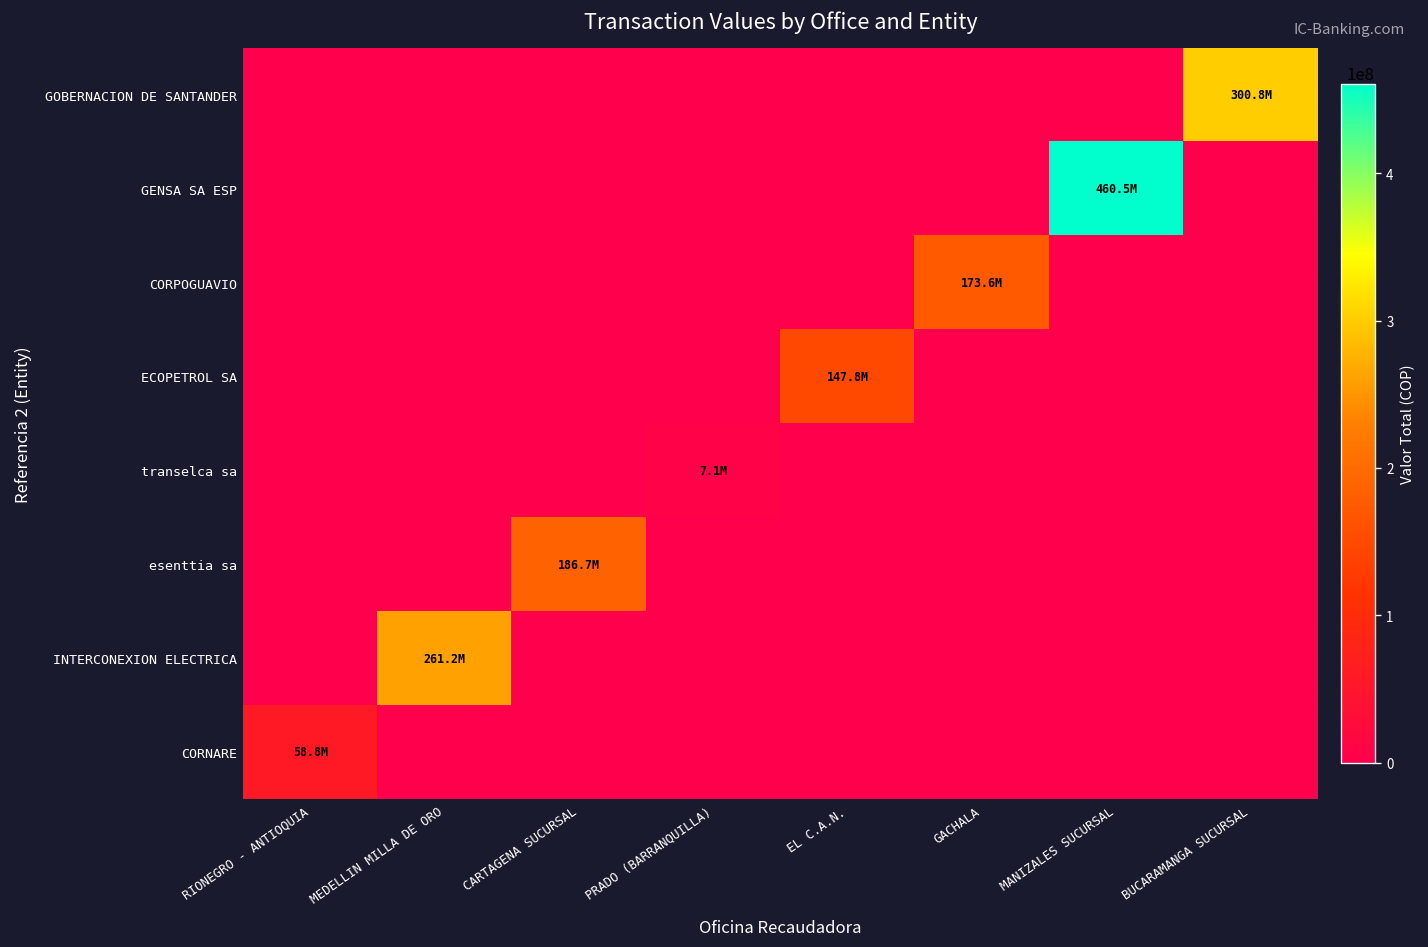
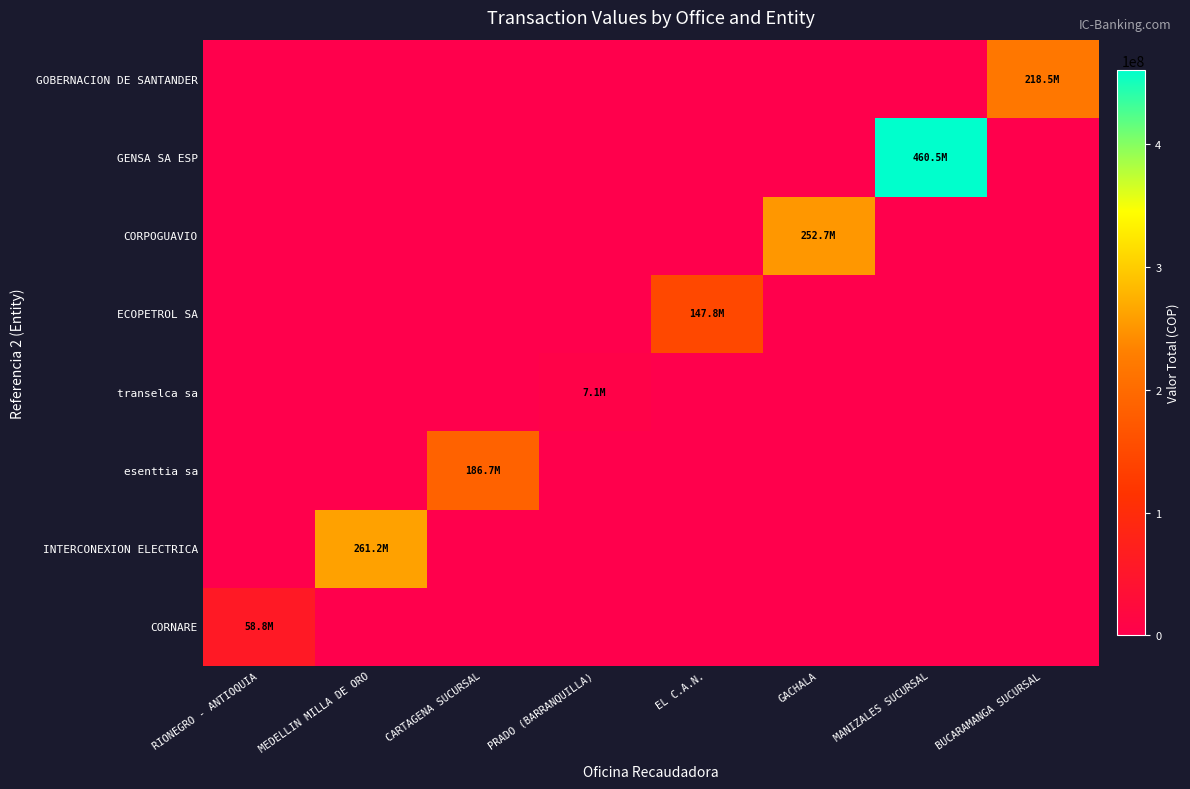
  {
    "GOBERNACION DE SANTANDER": {
-     "BUCARAMANGA SUCURSAL": "300.8M"
+     "BUCARAMANGA SUCURSAL": "218.5M"
    },
    "GENSA SA ESP": {
      "MANIZALES SUCURSAL": "460.5M"
    },
    "CORPOGUAVIO": {
-     "GACHALA": "173.6M"
+     "GACHALA": "252.7M"
    },
    "ECOPETROL SA": {
      "EL C.A.N.": "147.8M"
    },
    "transelca sa": {
      "PRADO (BARRANQUILLA)": "7.1M"
    },
    "esenttia sa": {
      "CARTAGENA SUCURSAL": "186.7M"
    },
    "INTERCONEXION ELECTRICA": {
      "MEDELLIN MILLA DE ORO": "261.2M"
    },
    "CORNARE": {
      "RIONEGRO - ANTIOQUIA": "58.8M"
    }
  }
